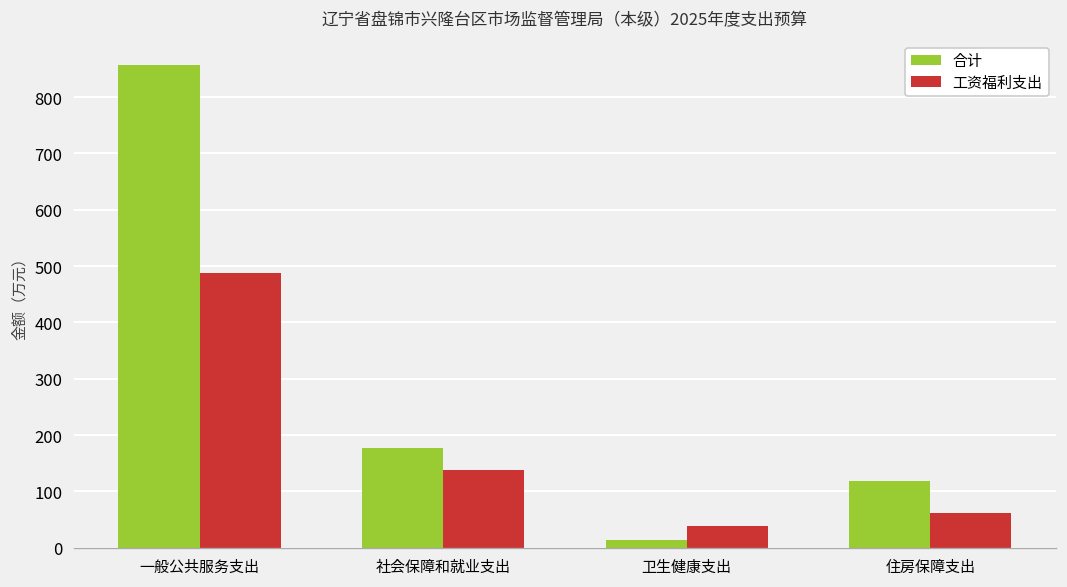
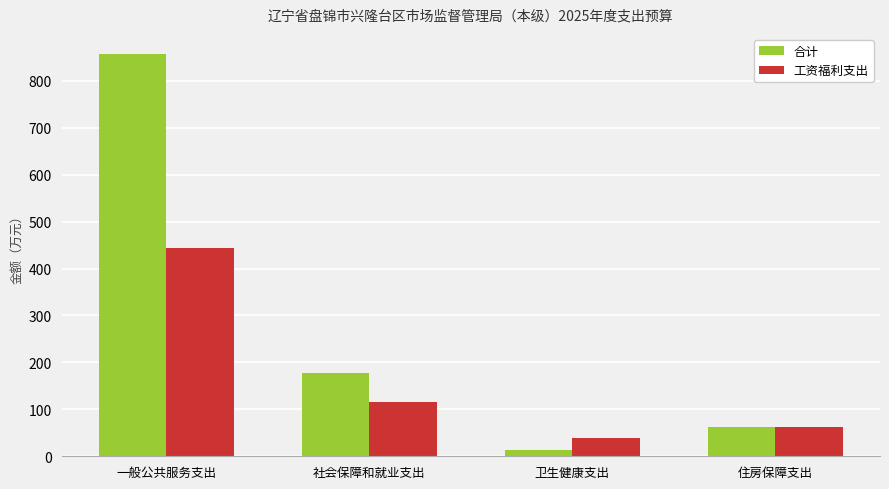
  {
    "合计": {
      "一般公共服务支出": 860,
      "社会保障和就业支出": 180,
      "卫生健康支出": 10,
-     "住房保障支出": 120
+     "住房保障支出": 60
    },
    "工资福利支出": {
-     "一般公共服务支出": 490,
-     "社会保障和就业支出": 140,
+     "一般公共服务支出": 440,
+     "社会保障和就业支出": 120,
      "卫生健康支出": 40,
      "住房保障支出": 60
    }
  }
